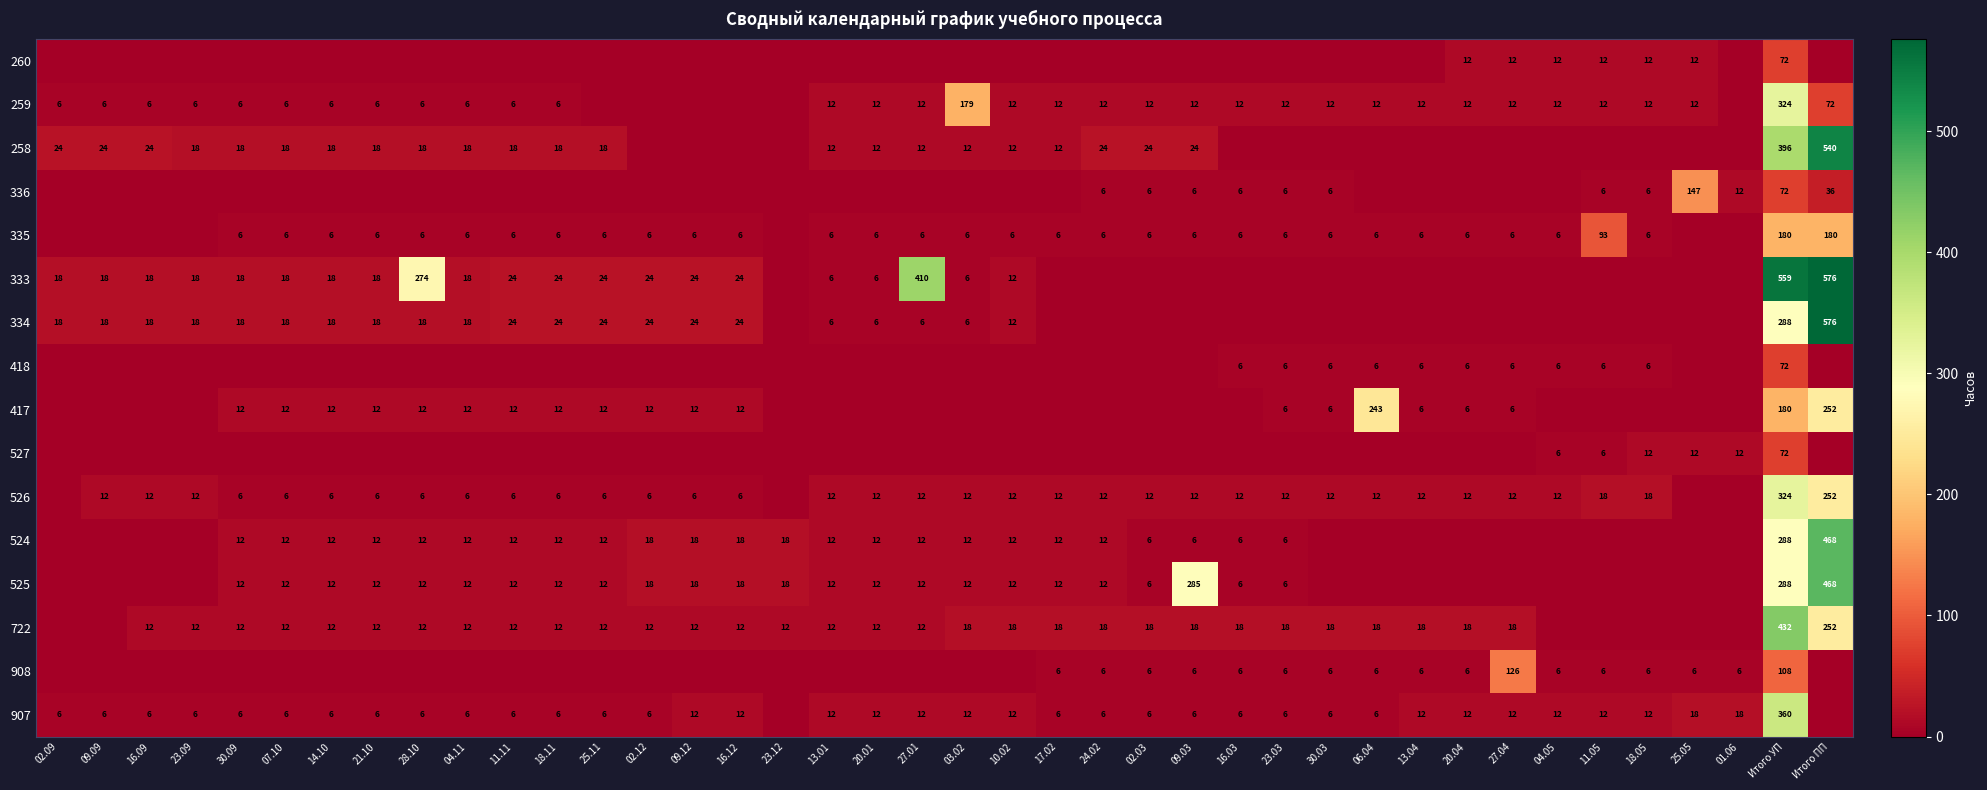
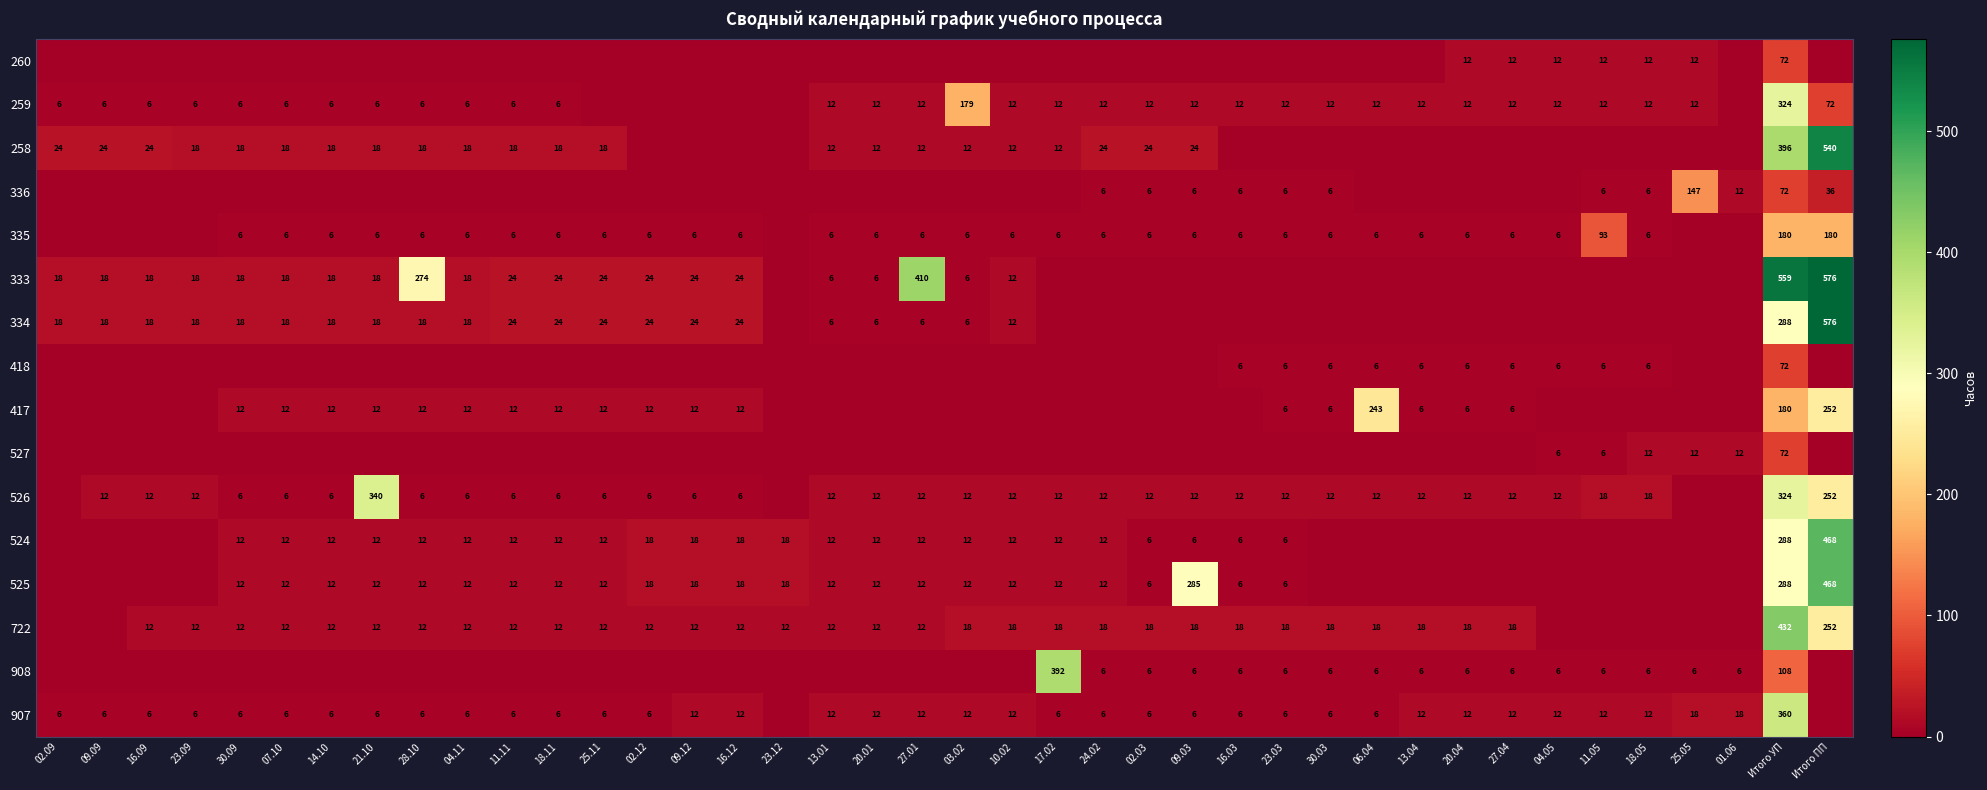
  {
    "526": {
      "09.09": 12,
      "16.09": 12,
      "23.09": 12,
      "30.09": 6,
      "07.10": 6,
      "14.10": 6,
-     "21.10": 6,
+     "21.10": 340,
      "28.10": 6,
      "04.11": 6,
      "11.11": 6,
      "18.11": 6,
      "25.11": 6,
      "02.12": 6,
      "09.12": 6,
      "16.12": 6,
      "13.01": 12,
      "20.01": 12,
      "27.01": 12,
      "03.02": 12,
      "10.02": 12,
      "17.02": 12,
      "24.02": 12,
      "02.03": 12,
      "09.03": 12,
      "16.03": 12,
      "23.03": 12,
      "30.03": 12,
      "06.04": 12,
      "13.04": 12,
      "20.04": 12,
      "27.04": 12,
      "04.05": 12,
      "11.05": 18,
      "18.05": 18,
      "Итого УП": 324,
      "Итого ПП": 252
    },
    "908": {
-     "17.02": 6,
+     "17.02": 392,
      "24.02": 6,
      "02.03": 6,
      "09.03": 6,
      "16.03": 6,
      "23.03": 6,
      "30.03": 6,
      "06.04": 6,
      "13.04": 6,
      "20.04": 6,
-     "27.04": 126,
+     "27.04": 6,
      "04.05": 6,
      "11.05": 6,
      "18.05": 6,
      "25.05": 6,
      "01.06": 6,
      "Итого УП": 108
    }
  }
